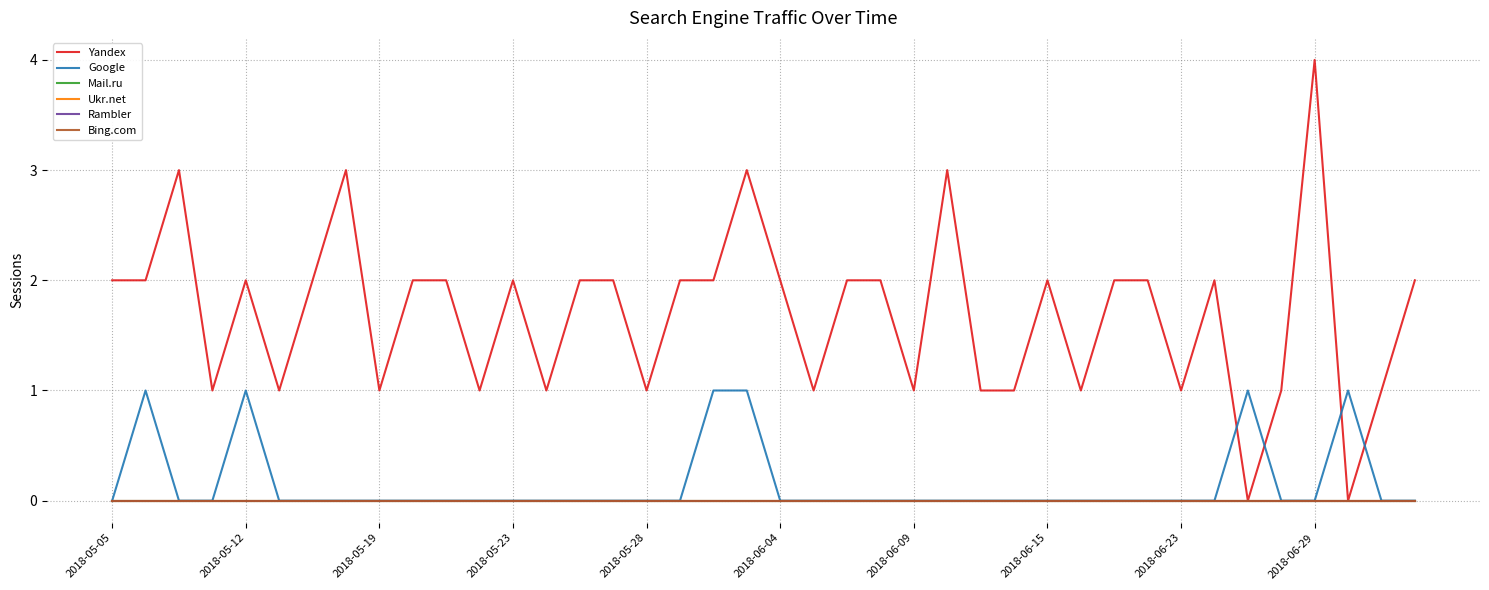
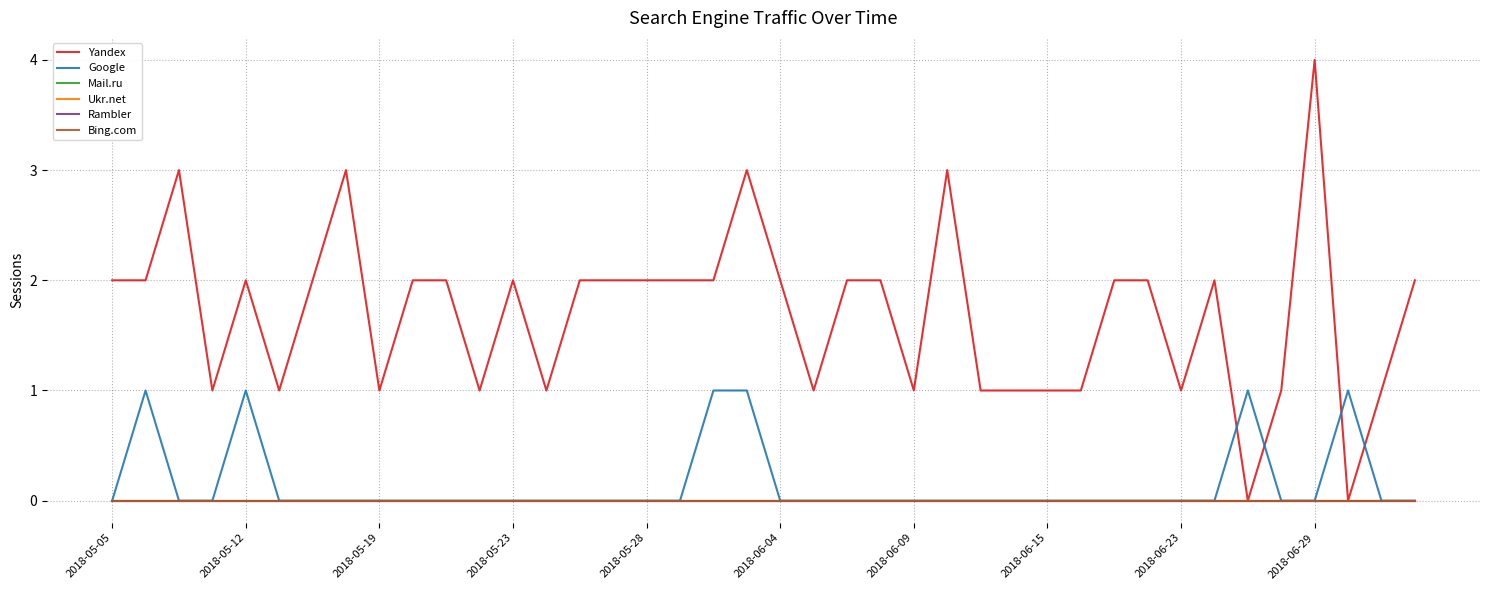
  {
    "Yandex": {
      "2018-05-05": 2,
      "2018-05-12": 2,
      "2018-05-19": 1,
      "2018-05-23": 2,
-     "2018-05-28": 1,
+     "2018-05-28": 2,
      "2018-06-04": 2,
      "2018-06-09": 1,
-     "2018-06-15": 2,
+     "2018-06-15": 1,
      "2018-06-23": 1,
      "2018-06-29": 4
    },
    "Google": {
      "2018-05-12": 1
    },
    "Bing.com": {
      "2018-05-12": 0
    }
  }
